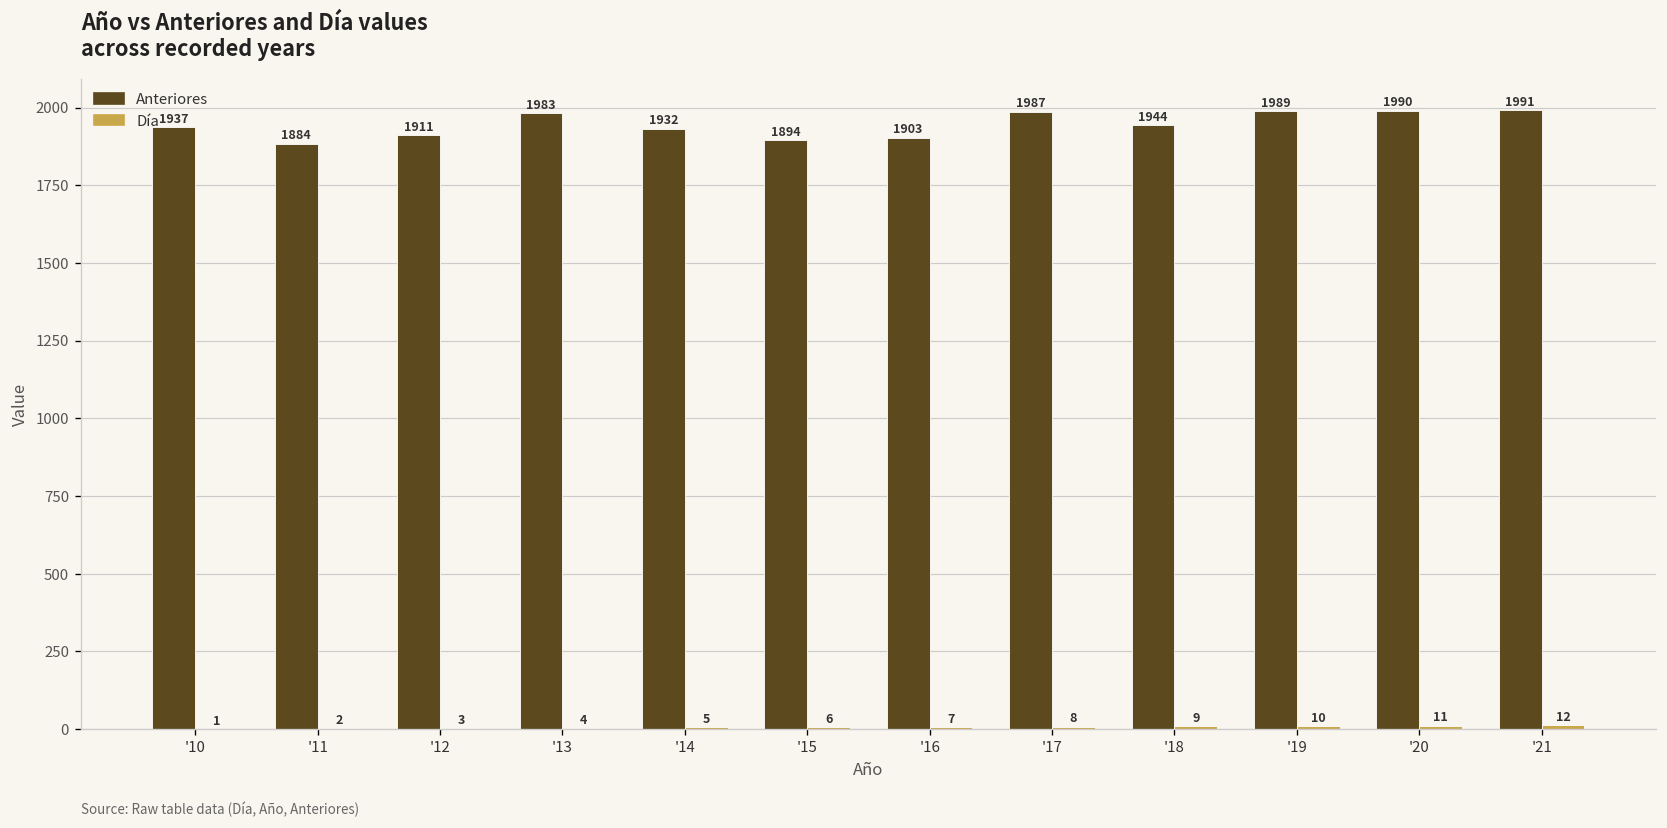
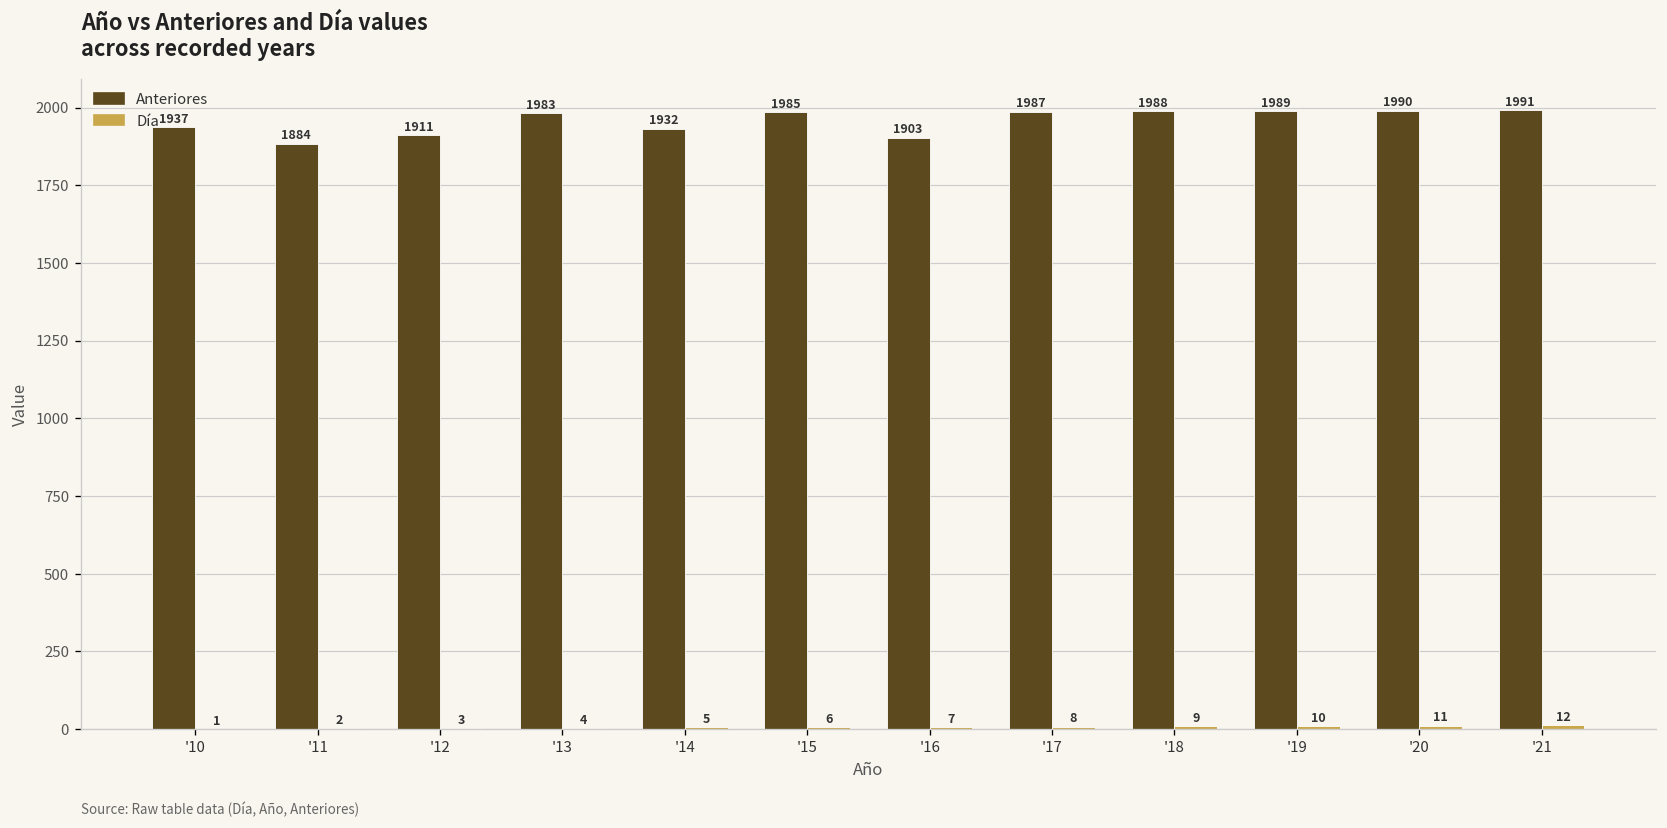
  {
    "Anteriores": {
      "'10": 1937,
      "'11": 1884,
      "'12": 1911,
      "'13": 1983,
      "'14": 1932,
-     "'15": 1894,
+     "'15": 1985,
      "'16": 1903,
      "'17": 1987,
-     "'18": 1944,
+     "'18": 1988,
      "'19": 1989,
      "'20": 1990,
      "'21": 1991
    },
    "Día": {
      "'10": 1,
      "'11": 2,
      "'12": 3,
      "'13": 4,
      "'14": 5,
      "'15": 6,
      "'16": 7,
      "'17": 8,
      "'18": 9,
      "'19": 10,
      "'20": 11,
      "'21": 12
    }
  }
